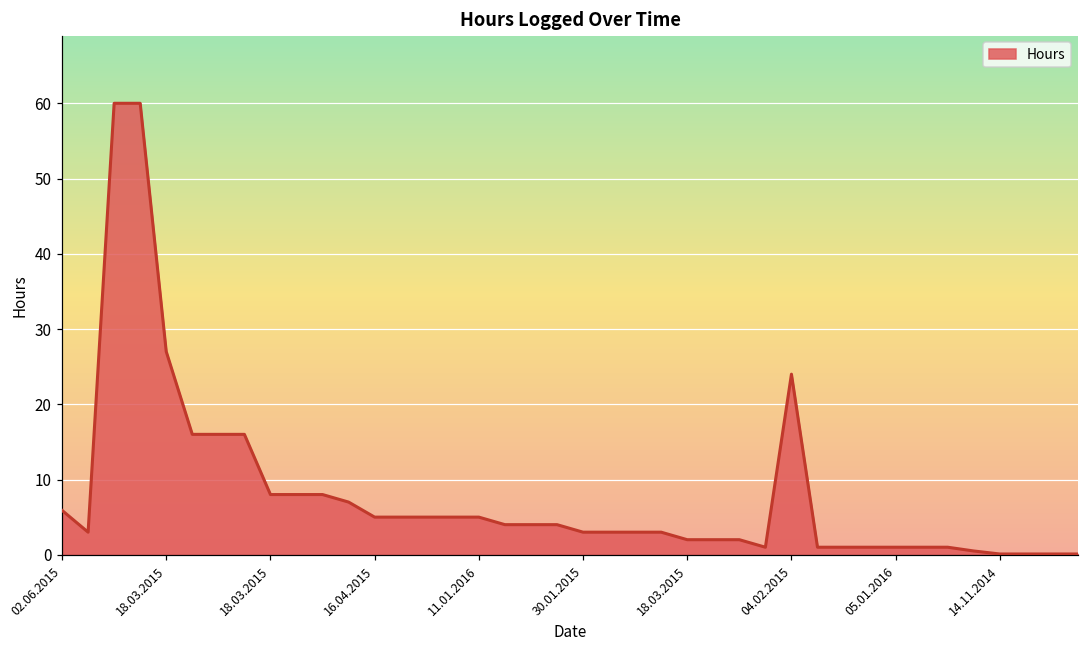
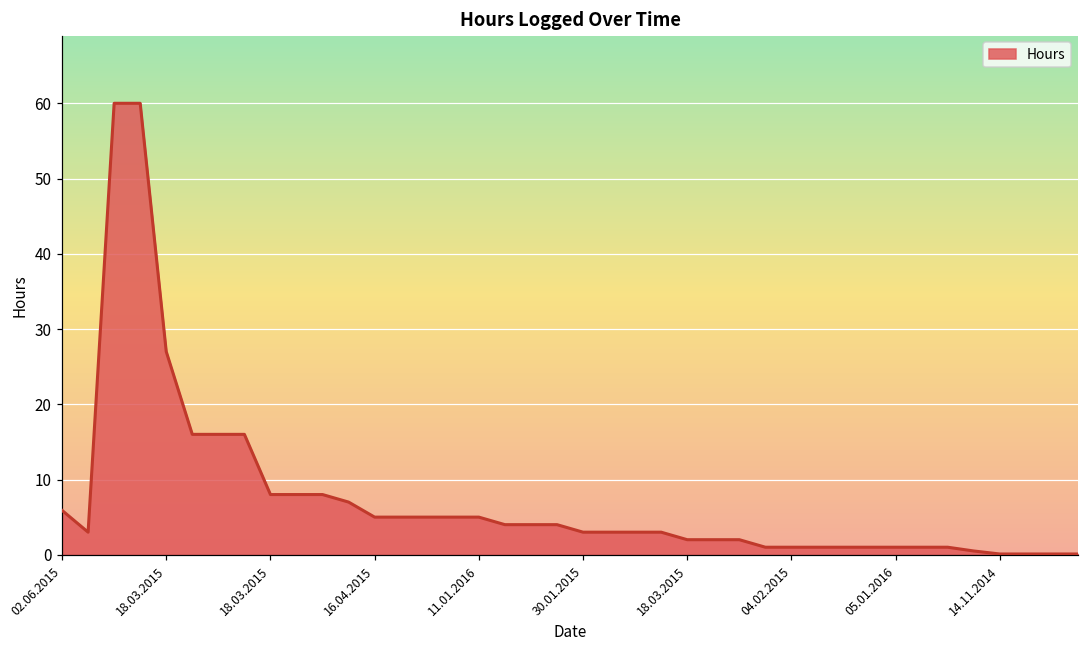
  {
    "02.06.2015": 6,
    "16.04.2015": 5,
    "30.01.2015": 3,
-   "04.02.2015": 24
+   "04.02.2015": 1
  }
